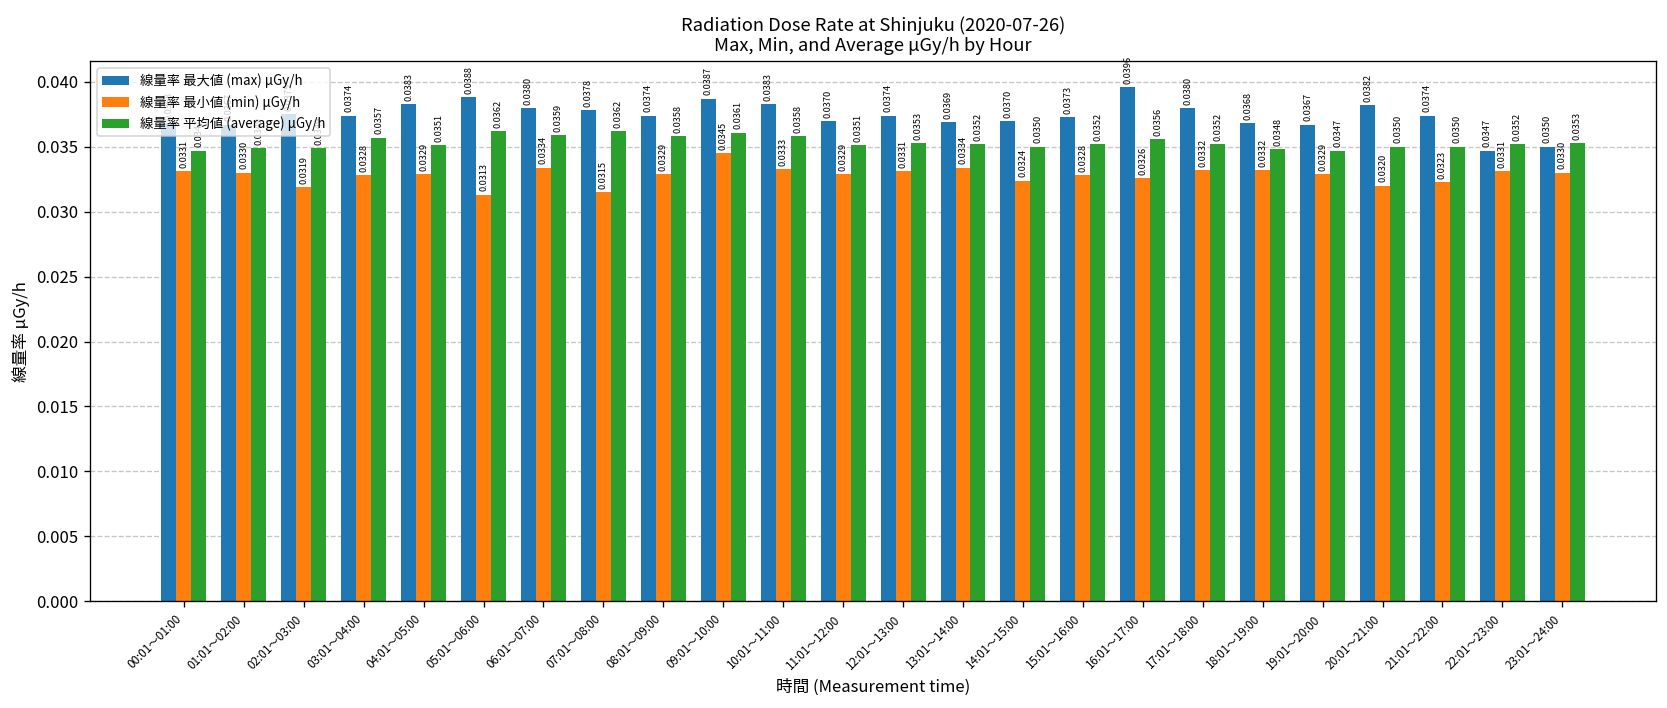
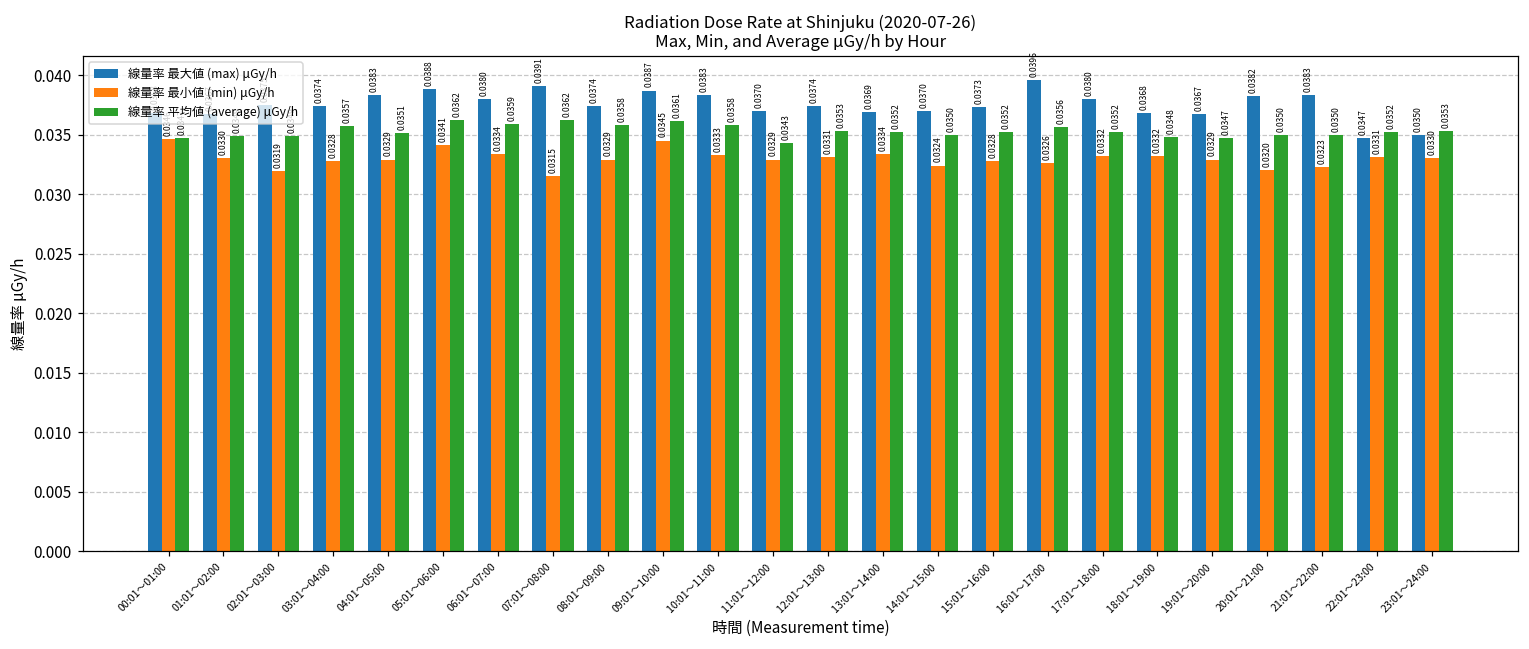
  {
    "線量率 最大値 (max) μGy/h": {
      "03:01～04:00": 0.0374,
      "04:01～05:00": 0.0383,
      "05:01～06:00": 0.0388,
      "06:01～07:00": 0.0380,
-     "07:01～08:00": 0.0378,
+     "07:01～08:00": 0.0391,
      "08:01～09:00": 0.0374,
      "09:01～10:00": 0.0387,
      "10:01～11:00": 0.0383,
      "11:01～12:00": 0.0370,
      "12:01～13:00": 0.0374,
      "13:01～14:00": 0.0369,
      "14:01～15:00": 0.0370,
      "15:01～16:00": 0.0373,
      "16:01～17:00": 0.0396,
      "17:01～18:00": 0.0380,
      "18:01～19:00": 0.0368,
      "19:01～20:00": 0.0367,
      "20:01～21:00": 0.0382,
-     "21:01～22:00": 0.0374,
+     "21:01～22:00": 0.0383,
      "22:01～23:00": 0.0347,
      "23:01～24:00": 0.0350
    },
    "線量率 最小値 (min) μGy/h": {
-     "00:01～01:00": 0.0331,
+     "00:01～01:00": 0.0346,
      "01:01～02:00": 0.0330,
      "02:01～03:00": 0.0319,
      "03:01～04:00": 0.0328,
      "04:01～05:00": 0.0329,
-     "05:01～06:00": 0.0313,
+     "05:01～06:00": 0.0341,
      "06:01～07:00": 0.0334,
      "07:01～08:00": 0.0315,
      "08:01～09:00": 0.0329,
      "09:01～10:00": 0.0345,
      "10:01～11:00": 0.0333,
      "11:01～12:00": 0.0329,
      "12:01～13:00": 0.0331,
      "13:01～14:00": 0.0334,
      "14:01～15:00": 0.0324,
      "15:01～16:00": 0.0328,
      "16:01～17:00": 0.0326,
      "17:01～18:00": 0.0332,
      "18:01～19:00": 0.0332,
      "19:01～20:00": 0.0329,
      "20:01～21:00": 0.0320,
      "21:01～22:00": 0.0323,
      "22:01～23:00": 0.0331,
      "23:01～24:00": 0.0330
    },
    "線量率 平均値 (average) μGy/h": {
      "03:01～04:00": 0.0357,
      "04:01～05:00": 0.0351,
      "05:01～06:00": 0.0362,
      "06:01～07:00": 0.0359,
      "07:01～08:00": 0.0362,
      "08:01～09:00": 0.0358,
      "09:01～10:00": 0.0361,
      "10:01～11:00": 0.0358,
-     "11:01～12:00": 0.0351,
+     "11:01～12:00": 0.0343,
      "12:01～13:00": 0.0353,
      "13:01～14:00": 0.0352,
      "14:01～15:00": 0.0350,
      "15:01～16:00": 0.0352,
      "16:01～17:00": 0.0356,
      "17:01～18:00": 0.0352,
      "18:01～19:00": 0.0348,
      "19:01～20:00": 0.0347,
      "20:01～21:00": 0.0350,
      "21:01～22:00": 0.0350,
      "22:01～23:00": 0.0352,
      "23:01～24:00": 0.0353
    }
  }
